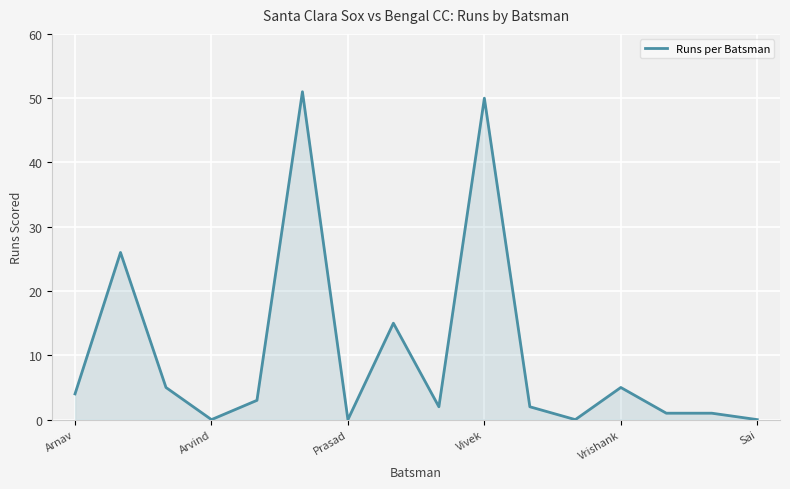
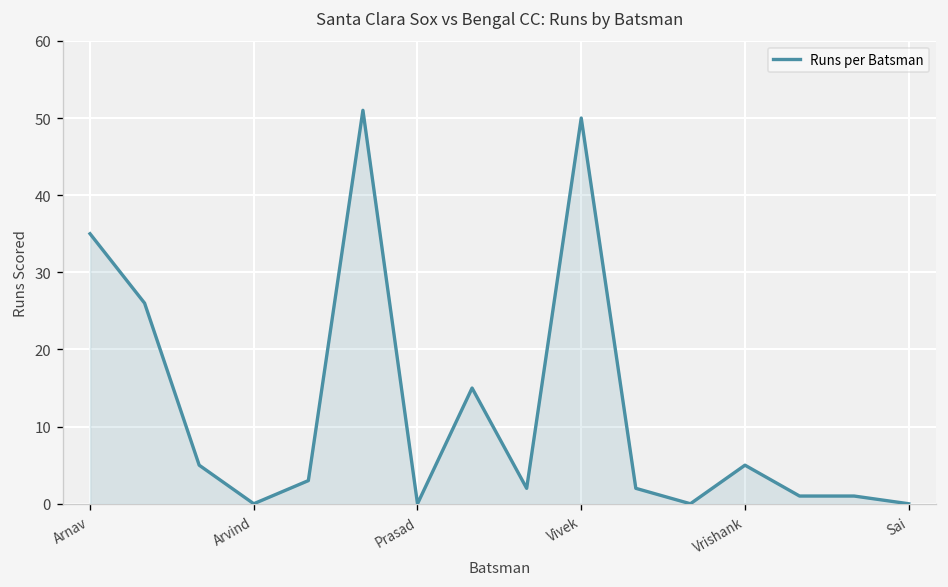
  {
-   "Arnav": 4,
+   "Arnav": 35,
    "Arvind": 0,
    "Prasad": 0,
    "Vivek": 50,
    "Vrishank": 5,
    "Sai": 0
  }
